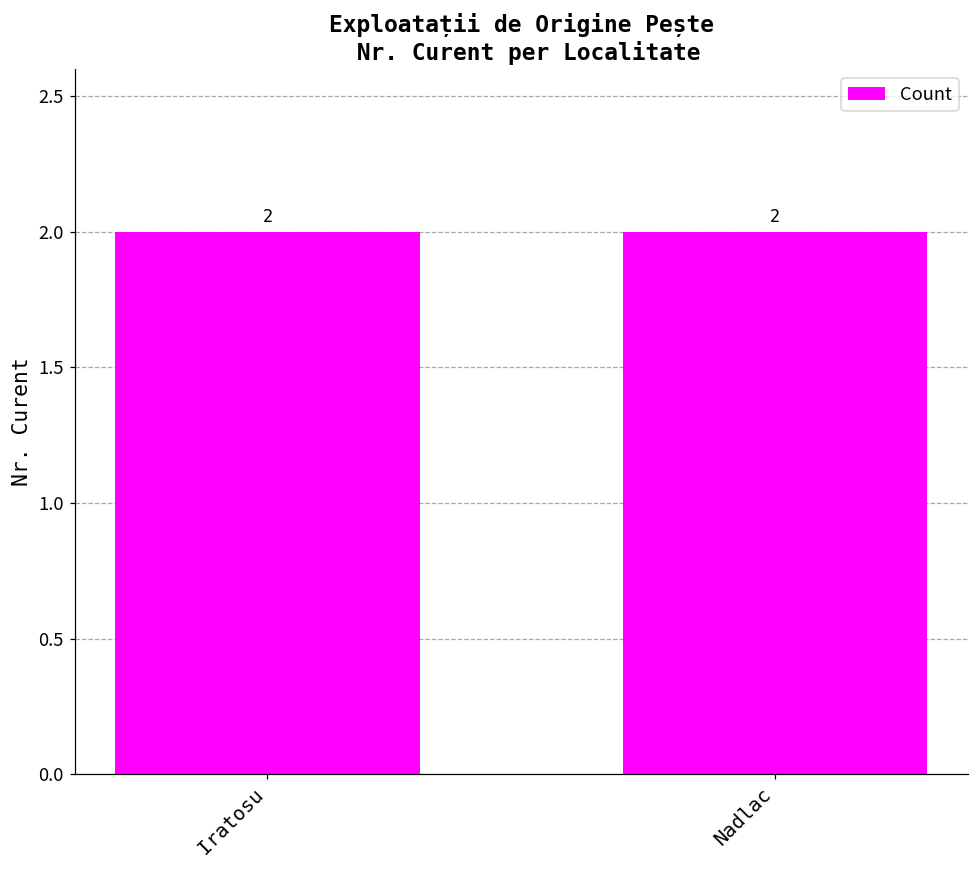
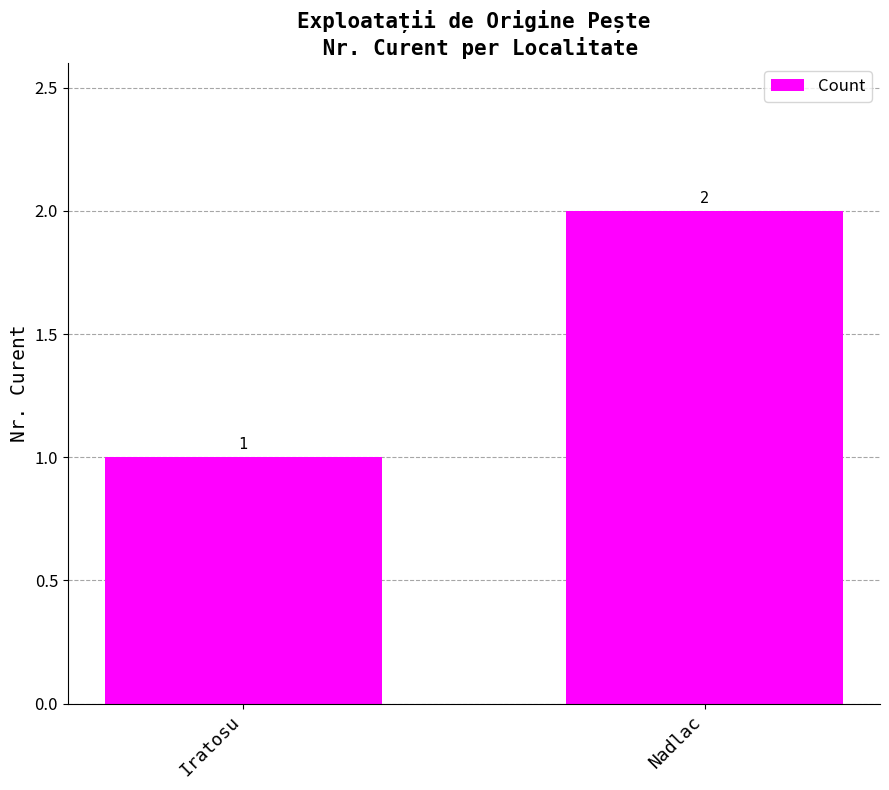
  {
-   "Iratosu": 2,
+   "Iratosu": 1,
    "Nadlac": 2
  }
